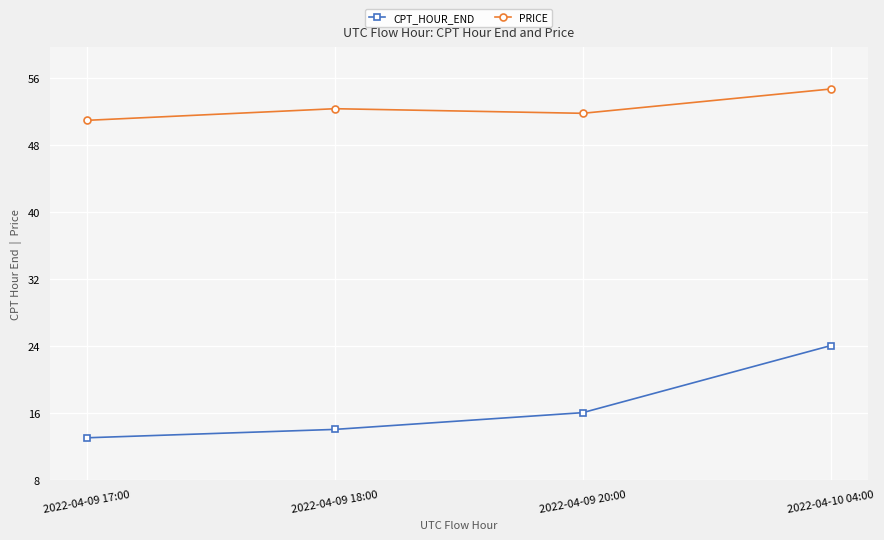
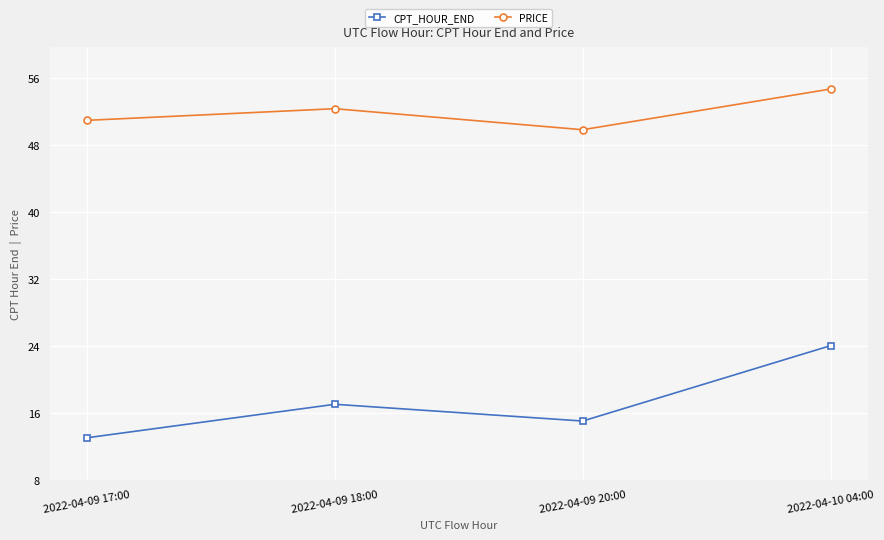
  {
    "CPT_HOUR_END": {
      "2022-04-09 17:00": 13,
-     "2022-04-09 18:00": 14,
-     "2022-04-09 20:00": 16,
+     "2022-04-09 18:00": 17,
+     "2022-04-09 20:00": 15,
      "2022-04-10 04:00": 24
    },
    "PRICE": {
      "2022-04-09 17:00": 51,
      "2022-04-09 18:00": 52,
-     "2022-04-09 20:00": 52,
+     "2022-04-09 20:00": 50,
      "2022-04-10 04:00": 55
    }
  }
